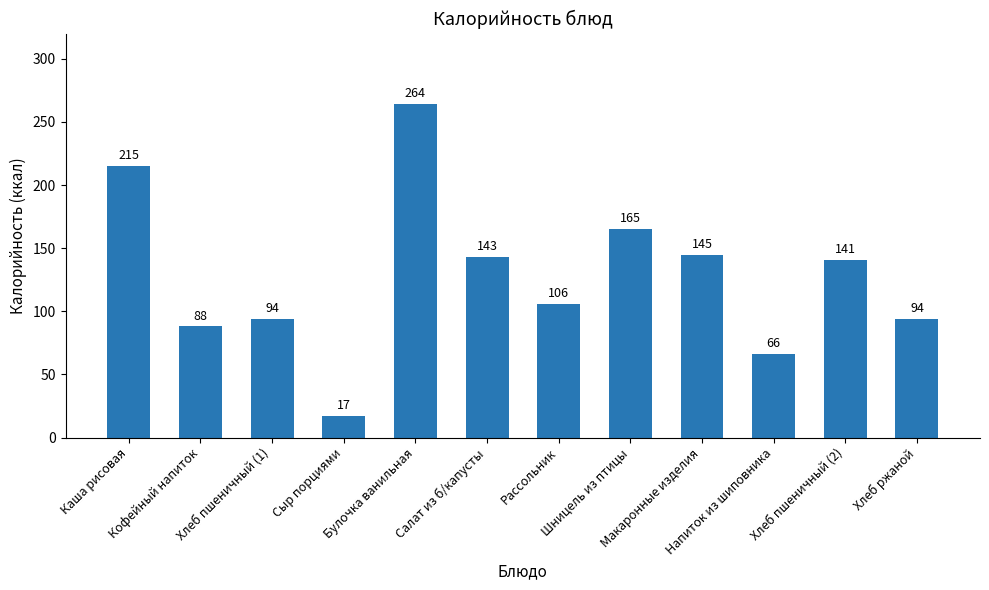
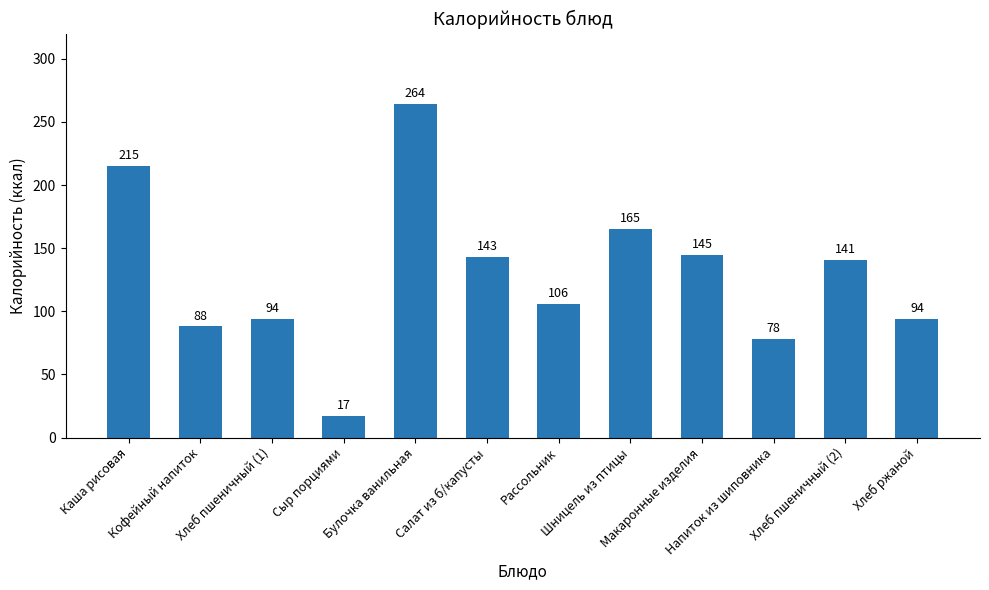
  {
    "Каша рисовая": 215,
    "Кофейный напиток": 88,
    "Хлеб пшеничный (1)": 94,
    "Сыр порциями": 17,
    "Булочка ванильная": 264,
    "Салат из б/капусты": 143,
    "Рассольник": 106,
    "Шницель из птицы": 165,
    "Макаронные изделия": 145,
-   "Напиток из шиповника": 66,
+   "Напиток из шиповника": 78,
    "Хлеб пшеничный (2)": 141,
    "Хлеб ржаной": 94
  }
